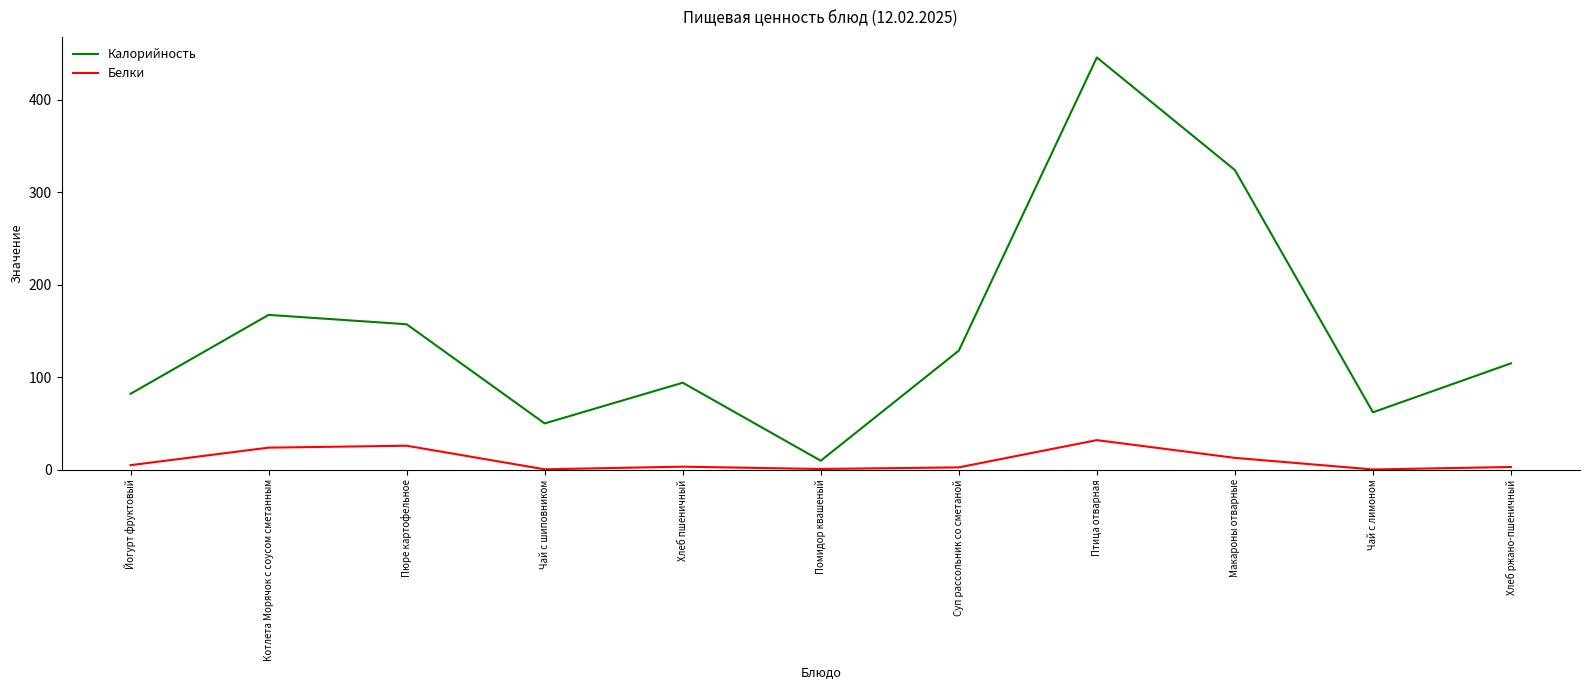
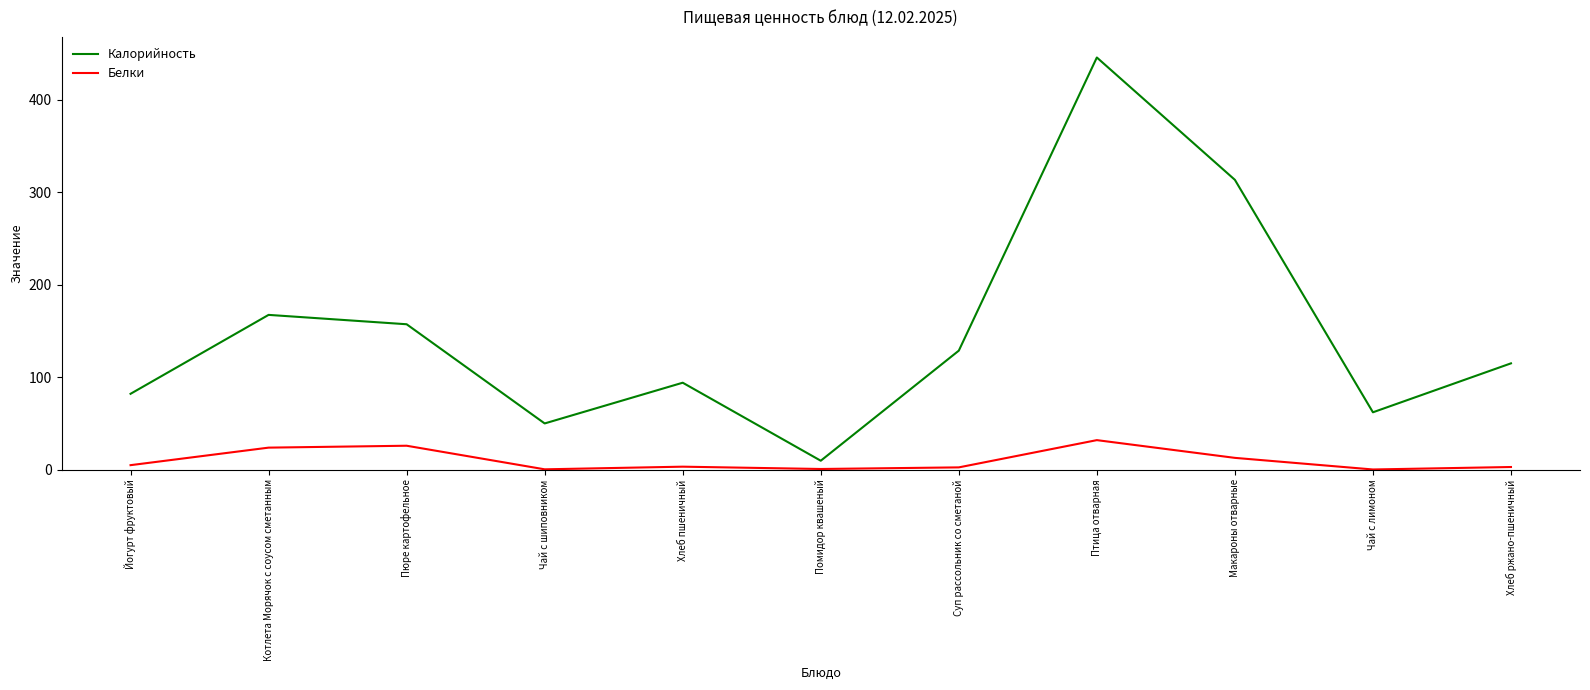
  {
    "Калорийность": {
      "Йогурт фруктовый": 80,
      "Котлета Морячок с соусом сметанным": 170,
      "Пюре картофельное": 160,
      "Чай с шиповником": 50,
      "Хлеб пшеничный": 90,
      "Помидор квашеный": 10,
      "Суп рассольник со сметаной": 130,
      "Птица отварная": 450,
-     "Макароны отварные": 320,
+     "Макароны отварные": 310,
      "Чай с лимоном": 60,
      "Хлеб ржано-пшеничный": 110
    },
    "Белки": {
      "Йогурт фруктовый": 0,
      "Котлета Морячок с соусом сметанным": 20,
      "Пюре картофельное": 30,
      "Чай с шиповником": 0,
      "Хлеб пшеничный": 0,
      "Помидор квашеный": 0,
      "Суп рассольник со сметаной": 0,
      "Птица отварная": 30,
      "Макароны отварные": 10,
      "Чай с лимоном": 0,
      "Хлеб ржано-пшеничный": 0
    }
  }
